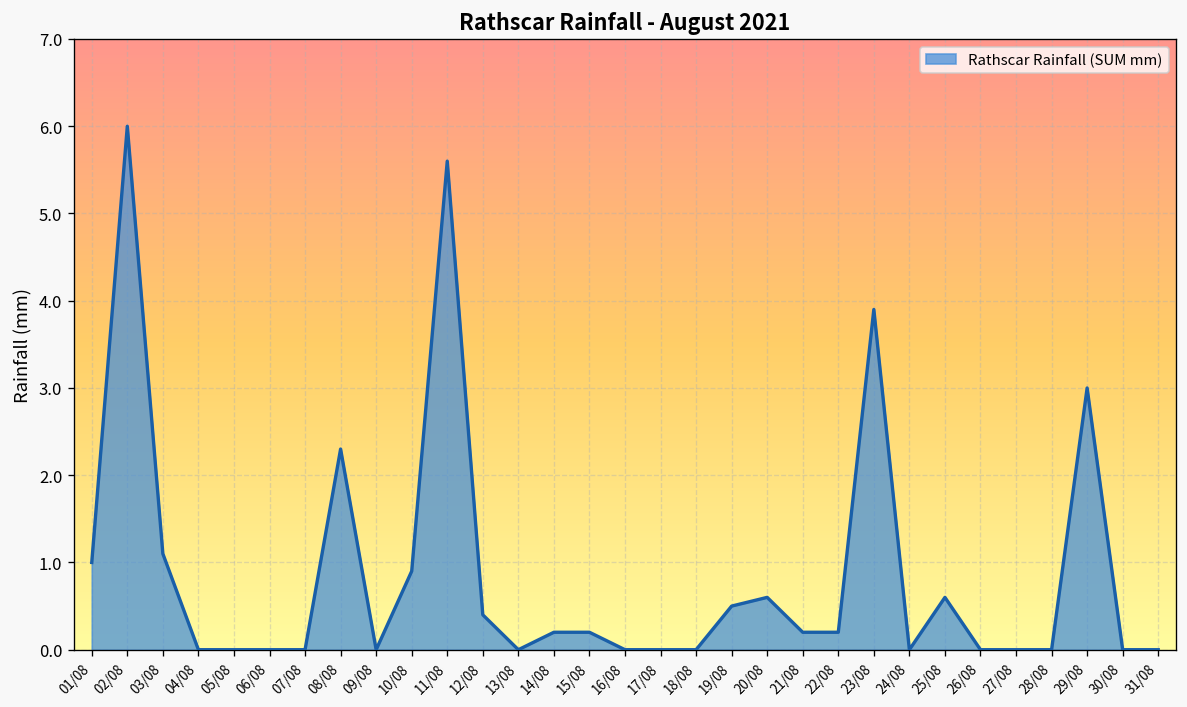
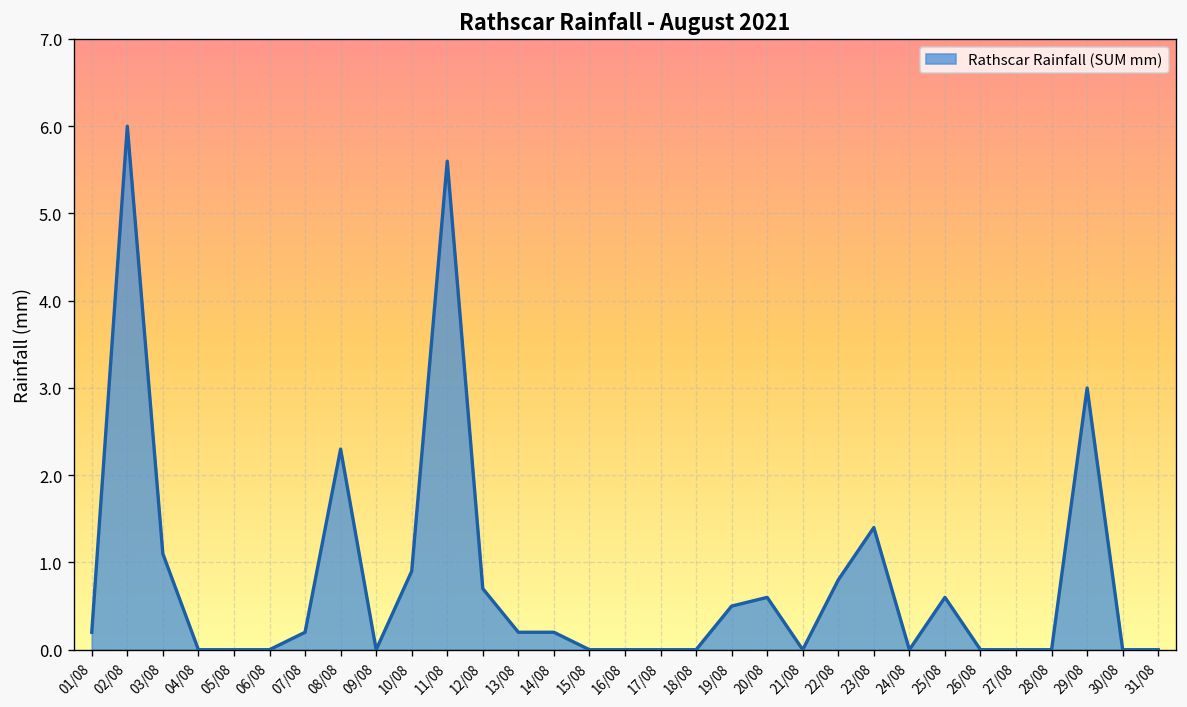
  {
-   "01/08": 1.0,
+   "01/08": 0.2,
    "02/08": 6.0,
    "03/08": 1.1,
    "04/08": 0.0,
    "05/08": 0.0,
    "06/08": 0.0,
-   "07/08": 0.0,
+   "07/08": 0.2,
    "08/08": 2.3,
    "09/08": 0.0,
    "10/08": 0.9,
    "11/08": 5.6,
-   "12/08": 0.4,
-   "13/08": 0.0,
+   "12/08": 0.7,
+   "13/08": 0.2,
    "14/08": 0.2,
-   "15/08": 0.2,
+   "15/08": 0.0,
    "16/08": 0.0,
    "17/08": 0.0,
    "18/08": 0.0,
    "19/08": 0.5,
    "20/08": 0.6,
-   "21/08": 0.2,
-   "22/08": 0.2,
-   "23/08": 3.9,
+   "21/08": 0.0,
+   "22/08": 0.8,
+   "23/08": 1.4,
    "24/08": 0.0,
    "25/08": 0.6,
    "26/08": 0.0,
    "27/08": 0.0,
    "28/08": 0.0,
    "29/08": 3.0,
    "30/08": 0.0,
    "31/08": 0.0
  }
